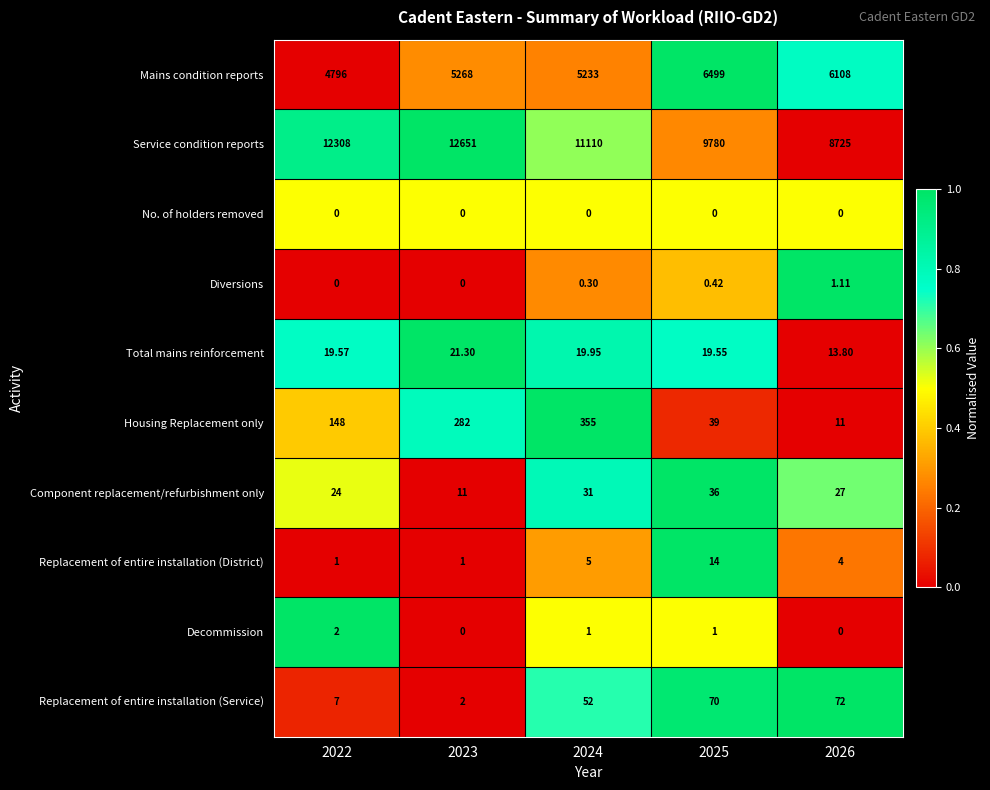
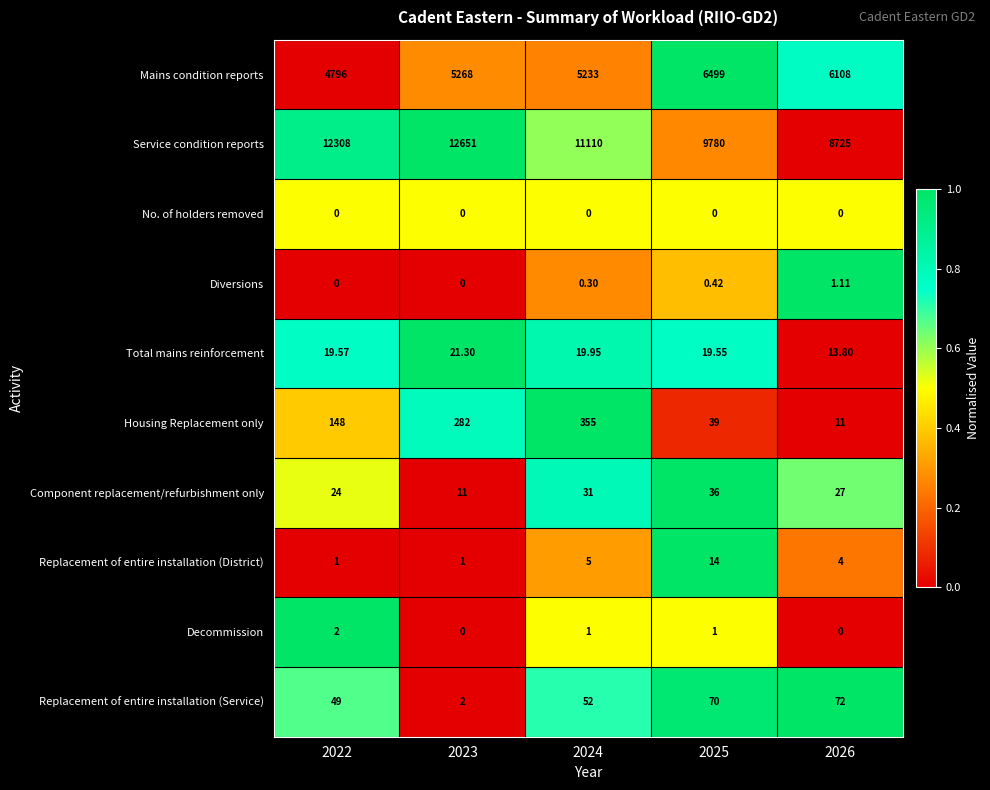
  {
    "Mains condition reports": {
      "2022": 4796,
      "2023": 5268,
      "2024": 5233,
      "2025": 6499,
      "2026": 6108
    },
    "Service condition reports": {
      "2022": 12308,
      "2023": 12651,
      "2024": 11110,
      "2025": 9780,
      "2026": 8725
    },
    "No. of holders removed": {
      "2022": 0,
      "2023": 0,
      "2024": 0,
      "2025": 0,
      "2026": 0
    },
    "Diversions": {
      "2022": 0,
      "2023": 0,
      "2024": 0.30,
      "2025": 0.42,
      "2026": 1.11
    },
    "Total mains reinforcement": {
      "2022": 19.57,
      "2023": 21.30,
      "2024": 19.95,
      "2025": 19.55,
      "2026": 13.80
    },
    "Housing Replacement only": {
      "2022": 148,
      "2023": 282,
      "2024": 355,
      "2025": 39,
      "2026": 11
    },
    "Component replacement/refurbishment only": {
      "2022": 24,
      "2023": 11,
      "2024": 31,
      "2025": 36,
      "2026": 27
    },
    "Replacement of entire installation (District)": {
      "2022": 1,
      "2023": 1,
      "2024": 5,
      "2025": 14,
      "2026": 4
    },
    "Decommission": {
      "2022": 2,
      "2023": 0,
      "2024": 1,
      "2025": 1,
      "2026": 0
    },
    "Replacement of entire installation (Service)": {
-     "2022": 7,
+     "2022": 49,
      "2023": 2,
      "2024": 52,
      "2025": 70,
      "2026": 72
    }
  }
